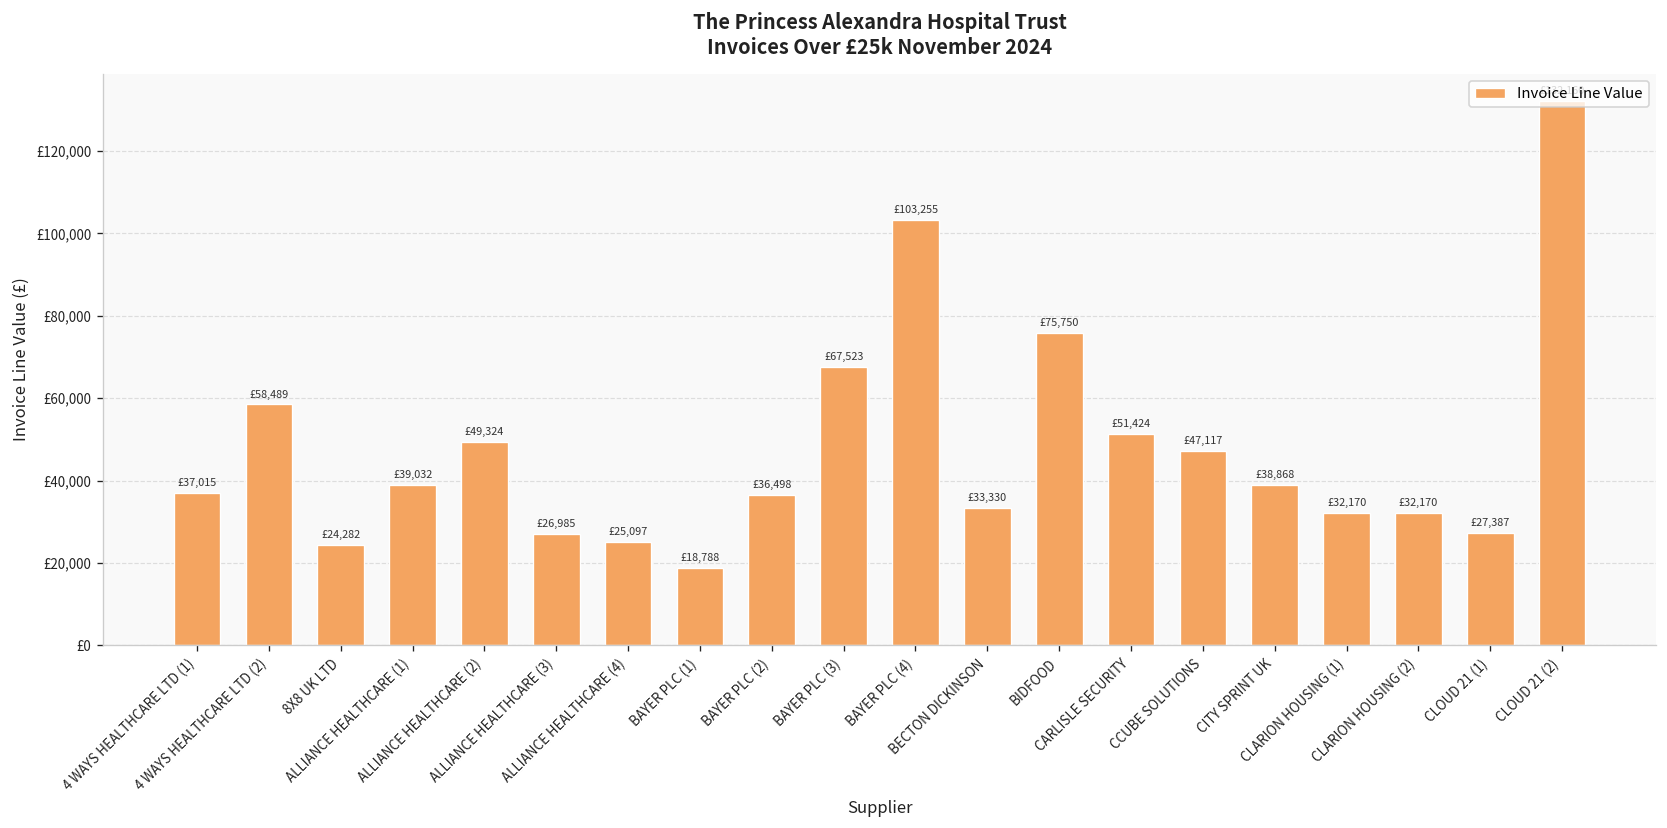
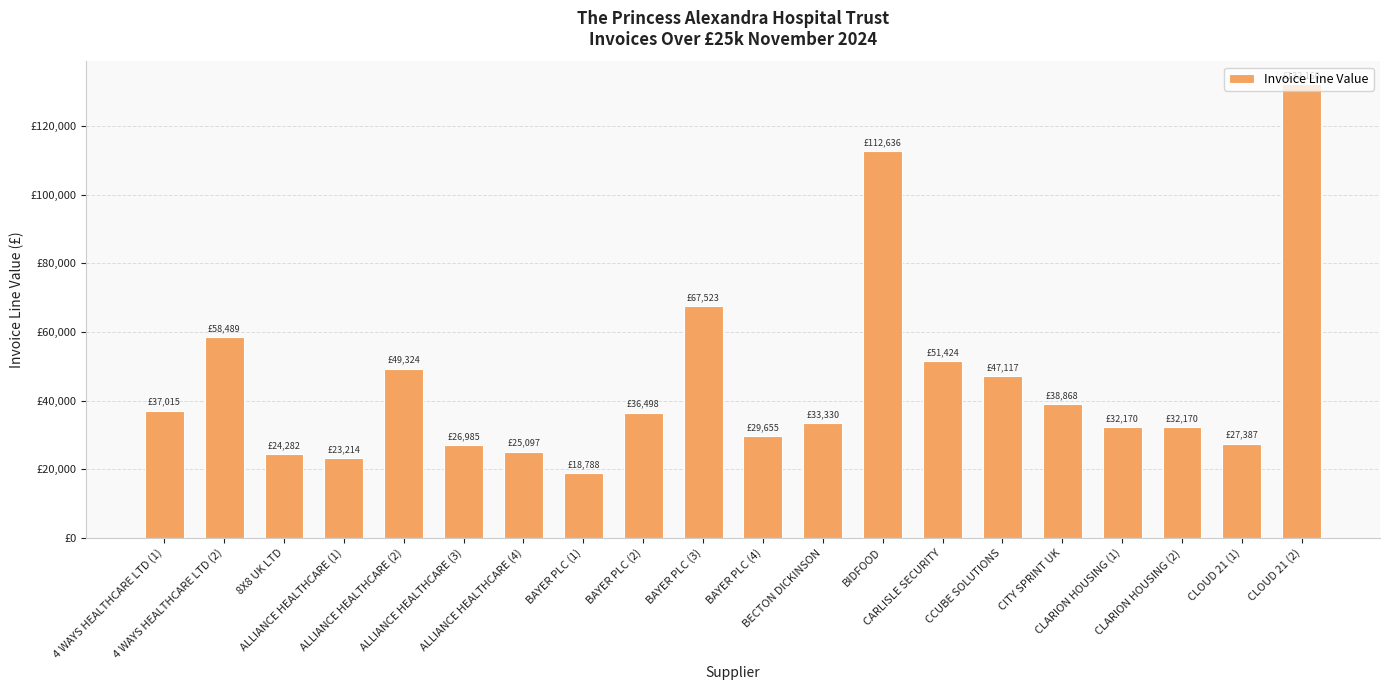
  {
    "4 WAYS HEALTHCARE LTD (1)": "£37,015",
    "4 WAYS HEALTHCARE LTD (2)": "£58,489",
    "8X8 UK LTD": "£24,282",
-   "ALLIANCE HEALTHCARE (1)": "£39,032",
+   "ALLIANCE HEALTHCARE (1)": "£23,214",
    "ALLIANCE HEALTHCARE (2)": "£49,324",
    "ALLIANCE HEALTHCARE (3)": "£26,985",
    "ALLIANCE HEALTHCARE (4)": "£25,097",
    "BAYER PLC (1)": "£18,788",
    "BAYER PLC (2)": "£36,498",
    "BAYER PLC (3)": "£67,523",
-   "BAYER PLC (4)": "£103,255",
+   "BAYER PLC (4)": "£29,655",
    "BECTON DICKINSON": "£33,330",
-   "BIDFOOD": "£75,750",
+   "BIDFOOD": "£112,636",
    "CARLISLE SECURITY": "£51,424",
    "CCUBE SOLUTIONS": "£47,117",
    "CITY SPRINT UK": "£38,868",
    "CLARION HOUSING (1)": "£32,170",
    "CLARION HOUSING (2)": "£32,170",
    "CLOUD 21 (1)": "£27,387"
  }
